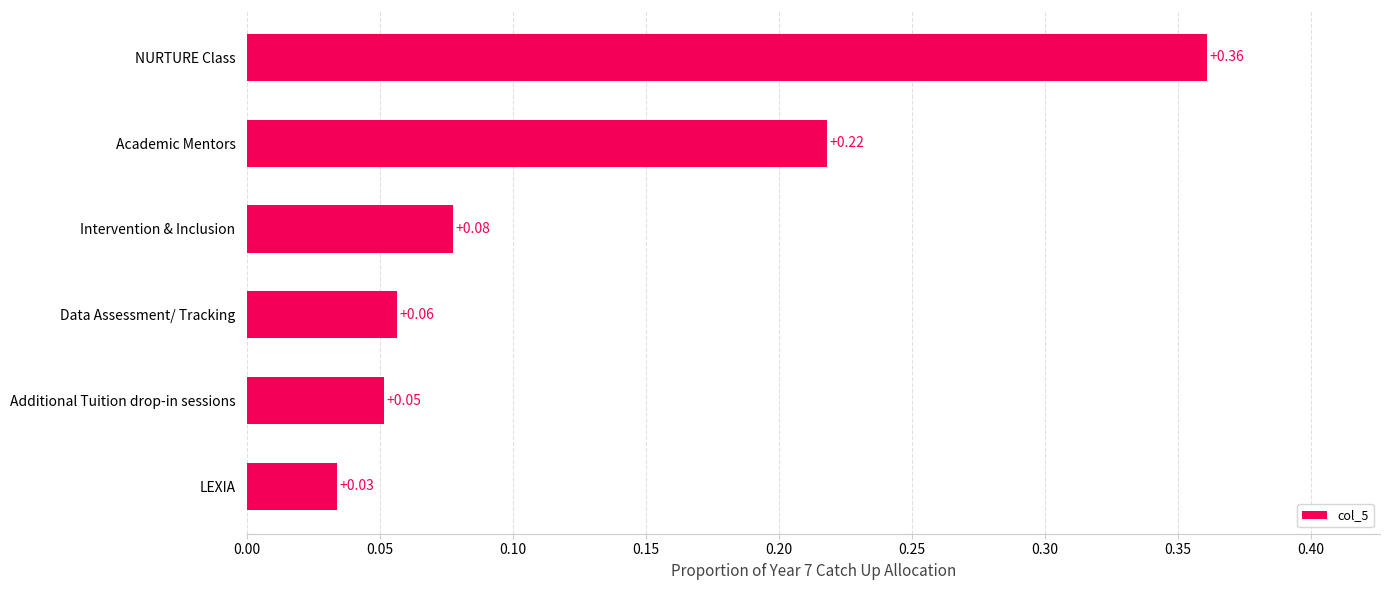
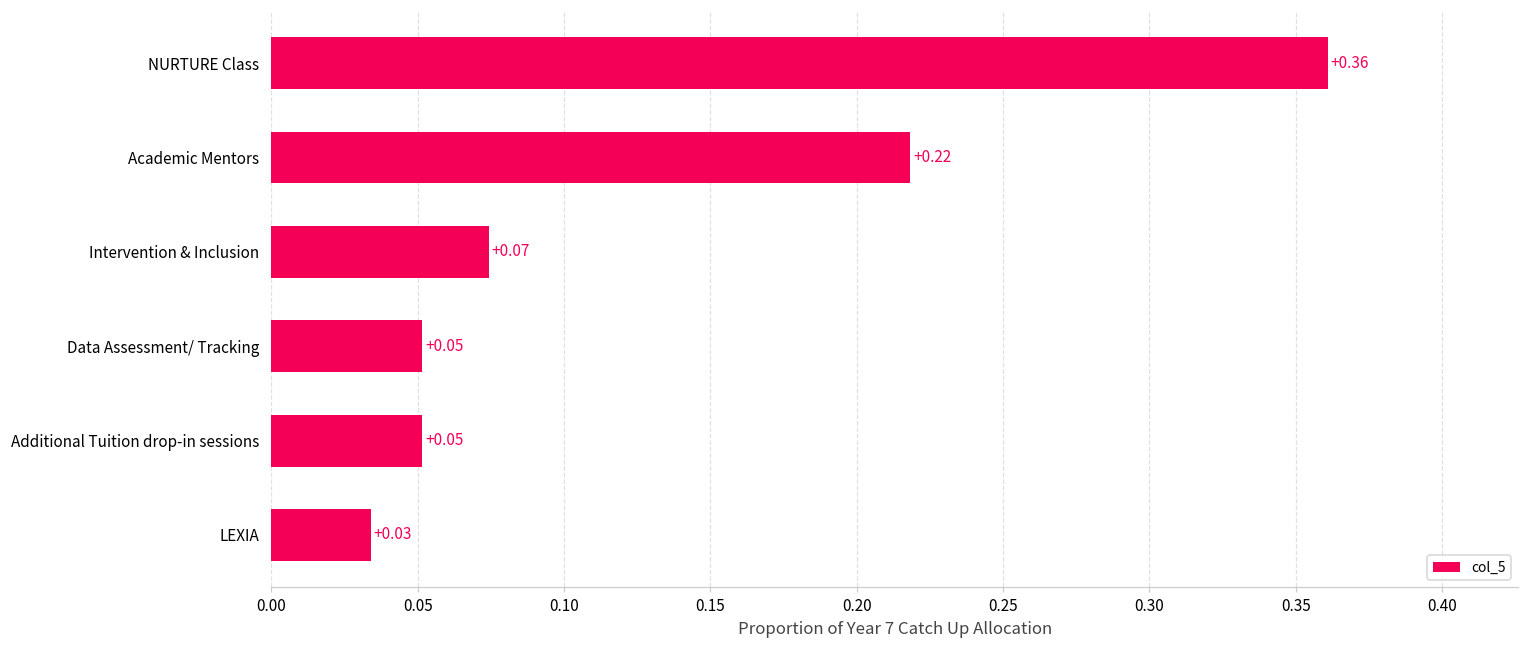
  {
    "NURTURE Class": "+0.36",
    "Academic Mentors": "+0.22",
-   "Intervention & Inclusion": "+0.08",
-   "Data Assessment/ Tracking": "+0.06",
+   "Intervention & Inclusion": "+0.07",
+   "Data Assessment/ Tracking": "+0.05",
    "Additional Tuition drop-in sessions": "+0.05",
    "LEXIA": "+0.03"
  }
